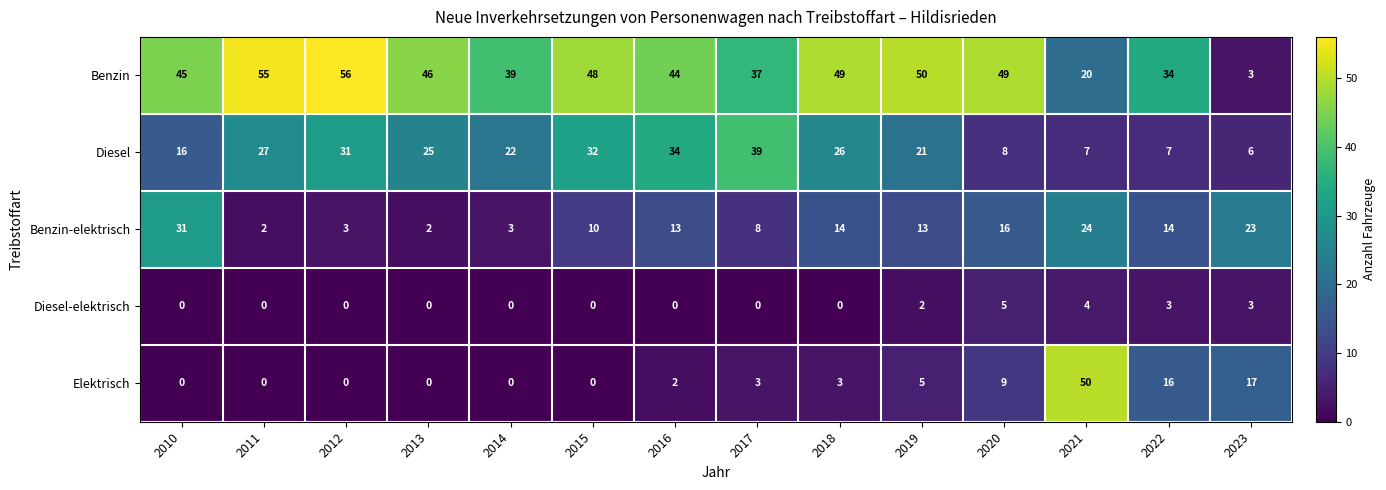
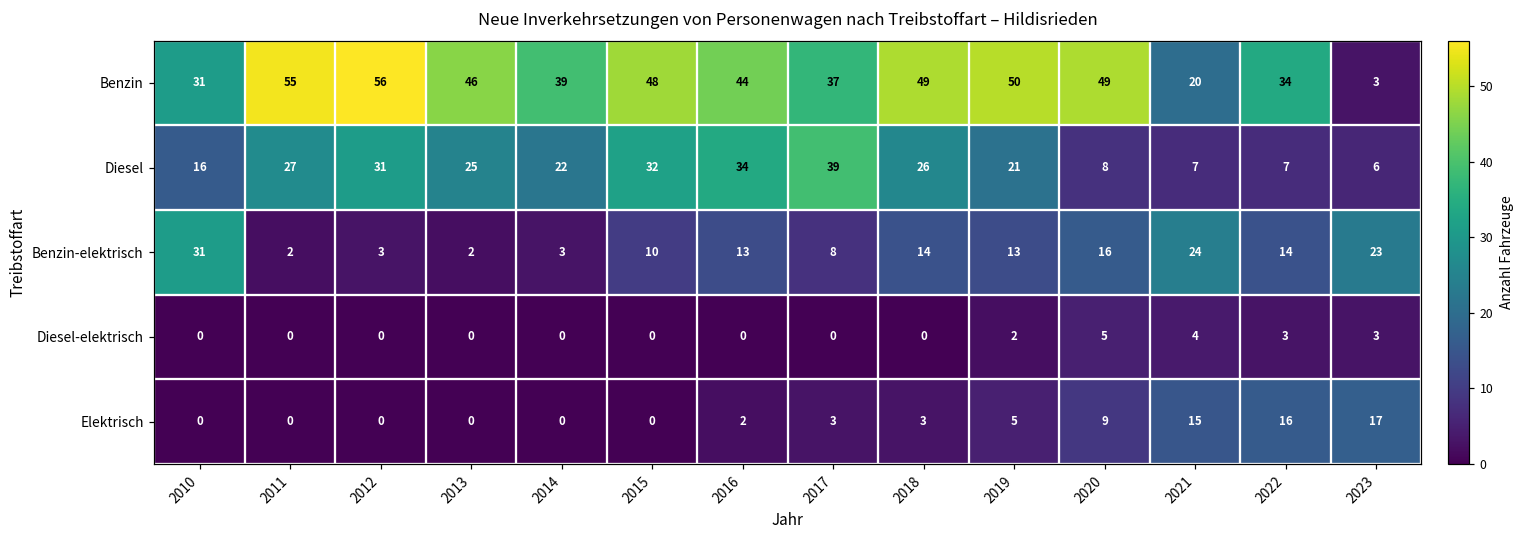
  {
    "Benzin": {
-     "2010": 45,
+     "2010": 31,
      "2011": 55,
      "2012": 56,
      "2013": 46,
      "2014": 39,
      "2015": 48,
      "2016": 44,
      "2017": 37,
      "2018": 49,
      "2019": 50,
      "2020": 49,
      "2021": 20,
      "2022": 34,
      "2023": 3
    },
    "Diesel": {
      "2010": 16,
      "2011": 27,
      "2012": 31,
      "2013": 25,
      "2014": 22,
      "2015": 32,
      "2016": 34,
      "2017": 39,
      "2018": 26,
      "2019": 21,
      "2020": 8,
      "2021": 7,
      "2022": 7,
      "2023": 6
    },
    "Benzin-elektrisch": {
      "2010": 31,
      "2011": 2,
      "2012": 3,
      "2013": 2,
      "2014": 3,
      "2015": 10,
      "2016": 13,
      "2017": 8,
      "2018": 14,
      "2019": 13,
      "2020": 16,
      "2021": 24,
      "2022": 14,
      "2023": 23
    },
    "Diesel-elektrisch": {
      "2010": 0,
      "2011": 0,
      "2012": 0,
      "2013": 0,
      "2014": 0,
      "2015": 0,
      "2016": 0,
      "2017": 0,
      "2018": 0,
      "2019": 2,
      "2020": 5,
      "2021": 4,
      "2022": 3,
      "2023": 3
    },
    "Elektrisch": {
      "2010": 0,
      "2011": 0,
      "2012": 0,
      "2013": 0,
      "2014": 0,
      "2015": 0,
      "2016": 2,
      "2017": 3,
      "2018": 3,
      "2019": 5,
      "2020": 9,
-     "2021": 50,
+     "2021": 15,
      "2022": 16,
      "2023": 17
    }
  }
